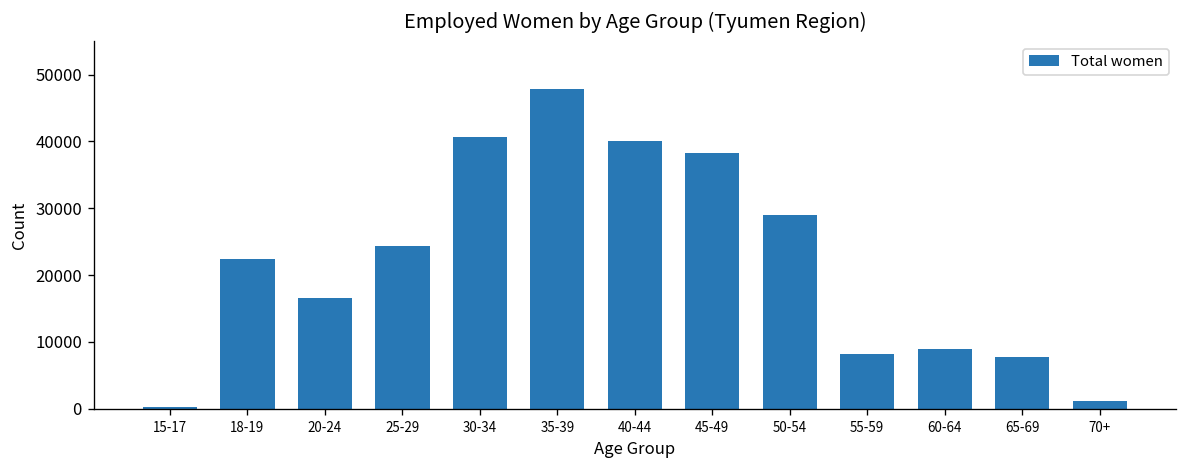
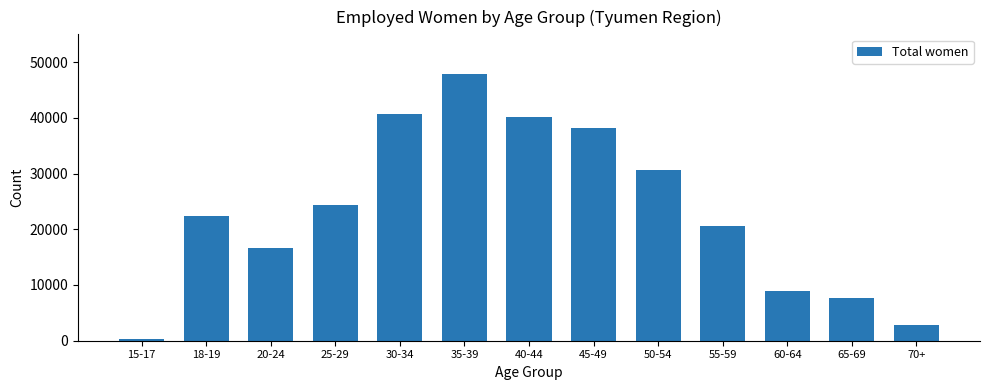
  {
    "18-19": 22000,
    "20-24": 17000,
    "25-29": 24000,
    "30-34": 41000,
    "35-39": 48000,
    "40-44": 40000,
    "45-49": 38000,
-   "50-54": 29000,
-   "55-59": 8000,
+   "50-54": 31000,
+   "55-59": 21000,
    "60-64": 9000,
    "65-69": 8000,
-   "70+": 1000
+   "70+": 3000
  }
